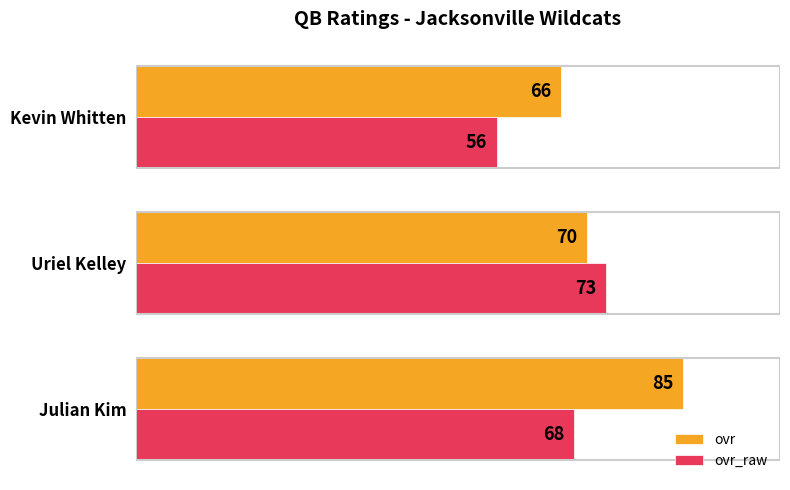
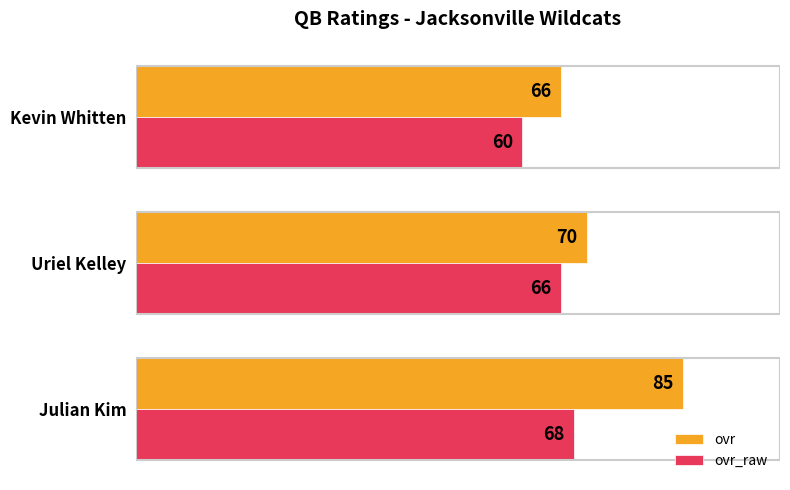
  {
    "ovr": {
      "Kevin Whitten": 66,
      "Uriel Kelley": 70,
      "Julian Kim": 85
    },
    "ovr_raw": {
-     "Kevin Whitten": 56,
-     "Uriel Kelley": 73,
+     "Kevin Whitten": 60,
+     "Uriel Kelley": 66,
      "Julian Kim": 68
    }
  }
